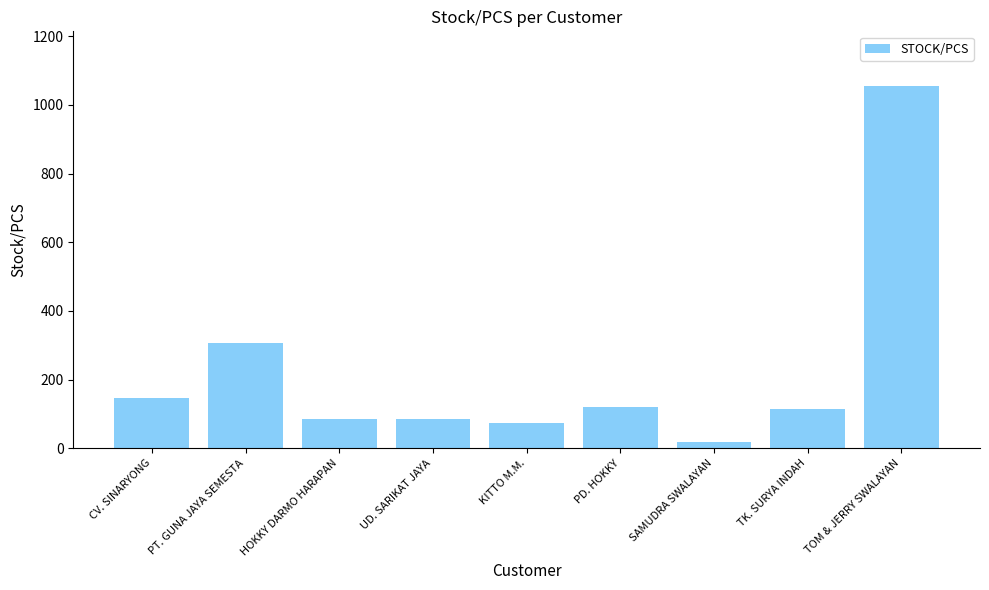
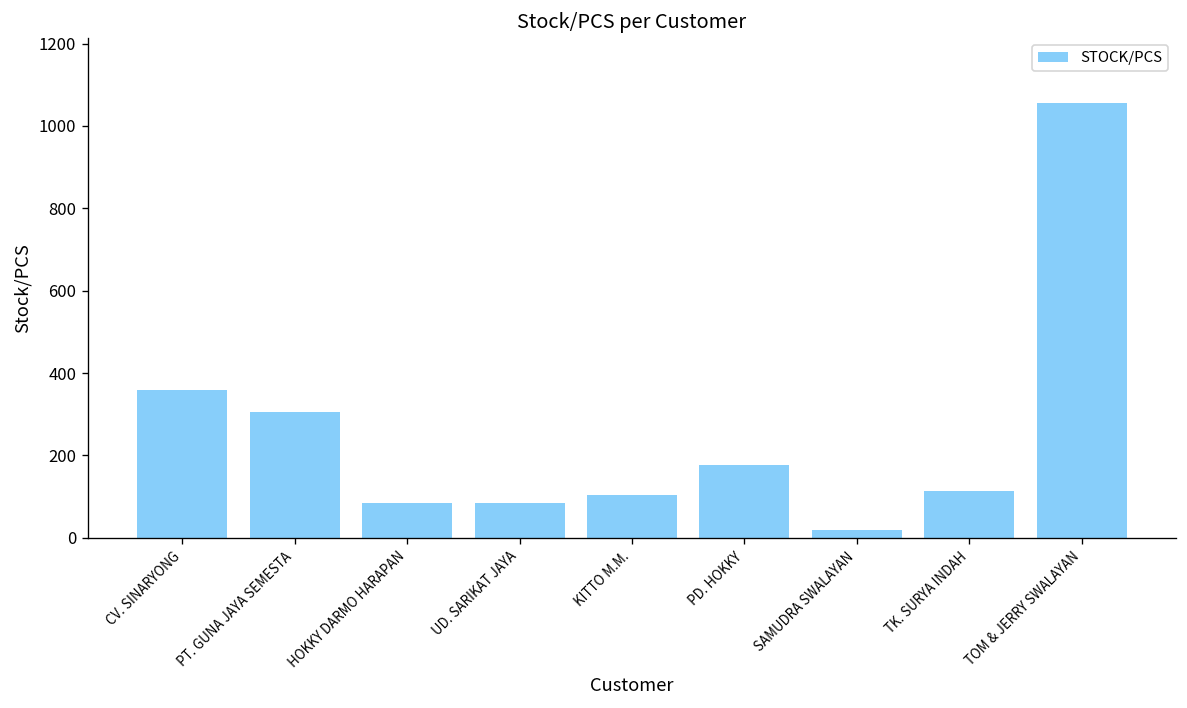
  {
-   "CV. SINARYONG": 150,
+   "CV. SINARYONG": 360,
    "PT. GUNA JAYA SEMESTA": 310,
    "HOKKY DARMO HARAPAN": 80,
    "UD. SARIKAT JAYA": 80,
-   "KITTO M.M.": 70,
-   "PD. HOKKY": 120,
+   "KITTO M.M.": 110,
+   "PD. HOKKY": 180,
    "SAMUDRA SWALAYAN": 20,
    "TK. SURYA INDAH": 110,
    "TOM & JERRY SWALAYAN": 1060
  }
